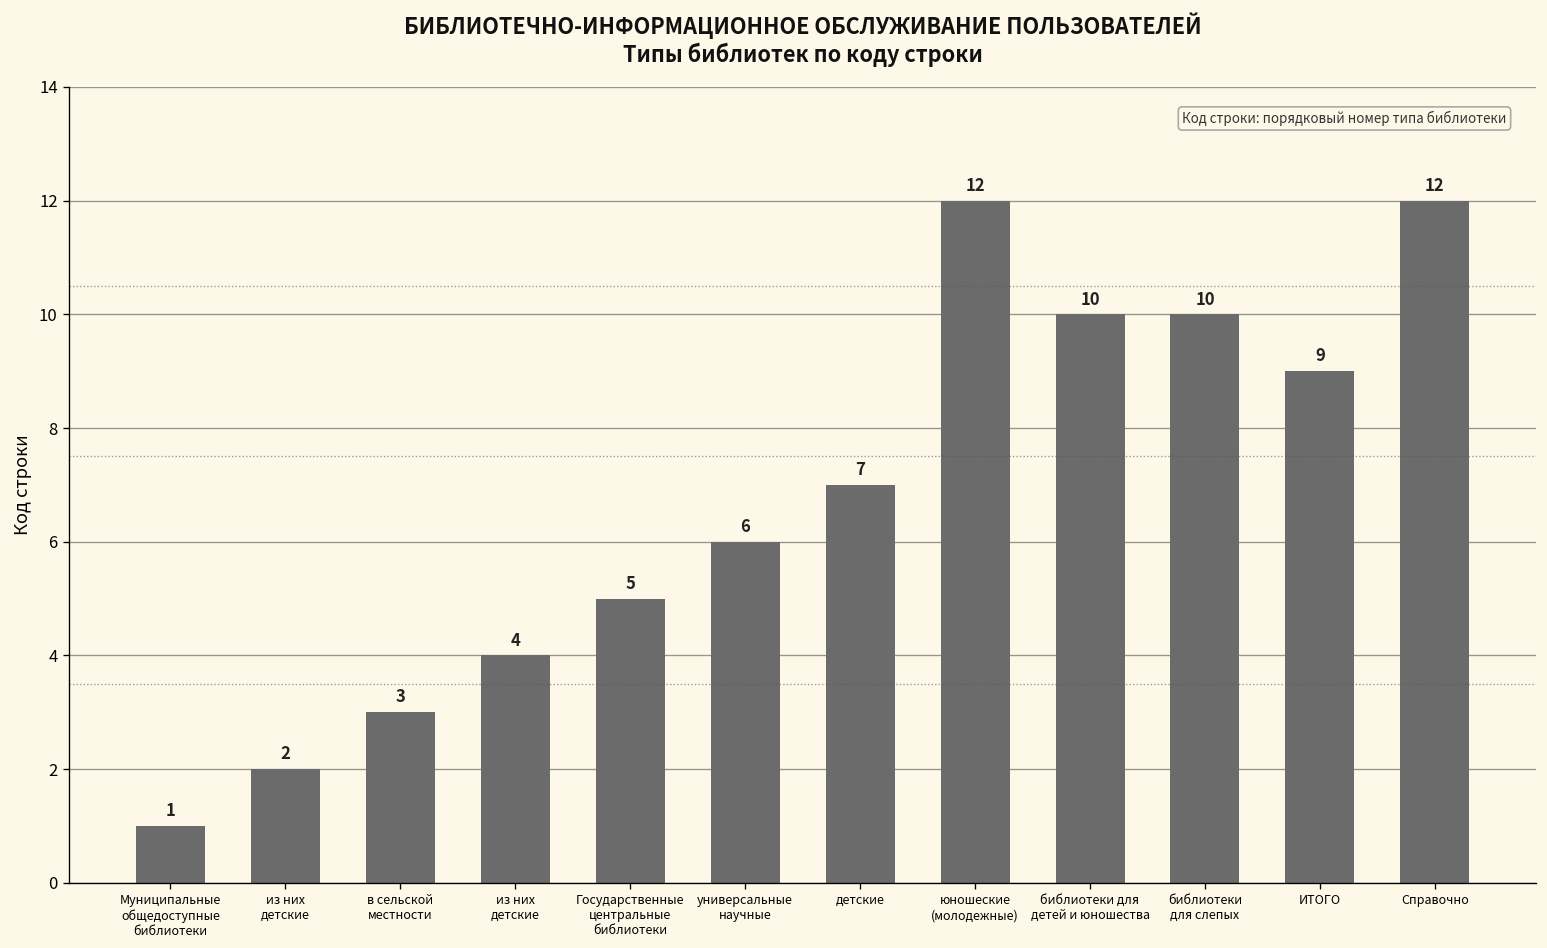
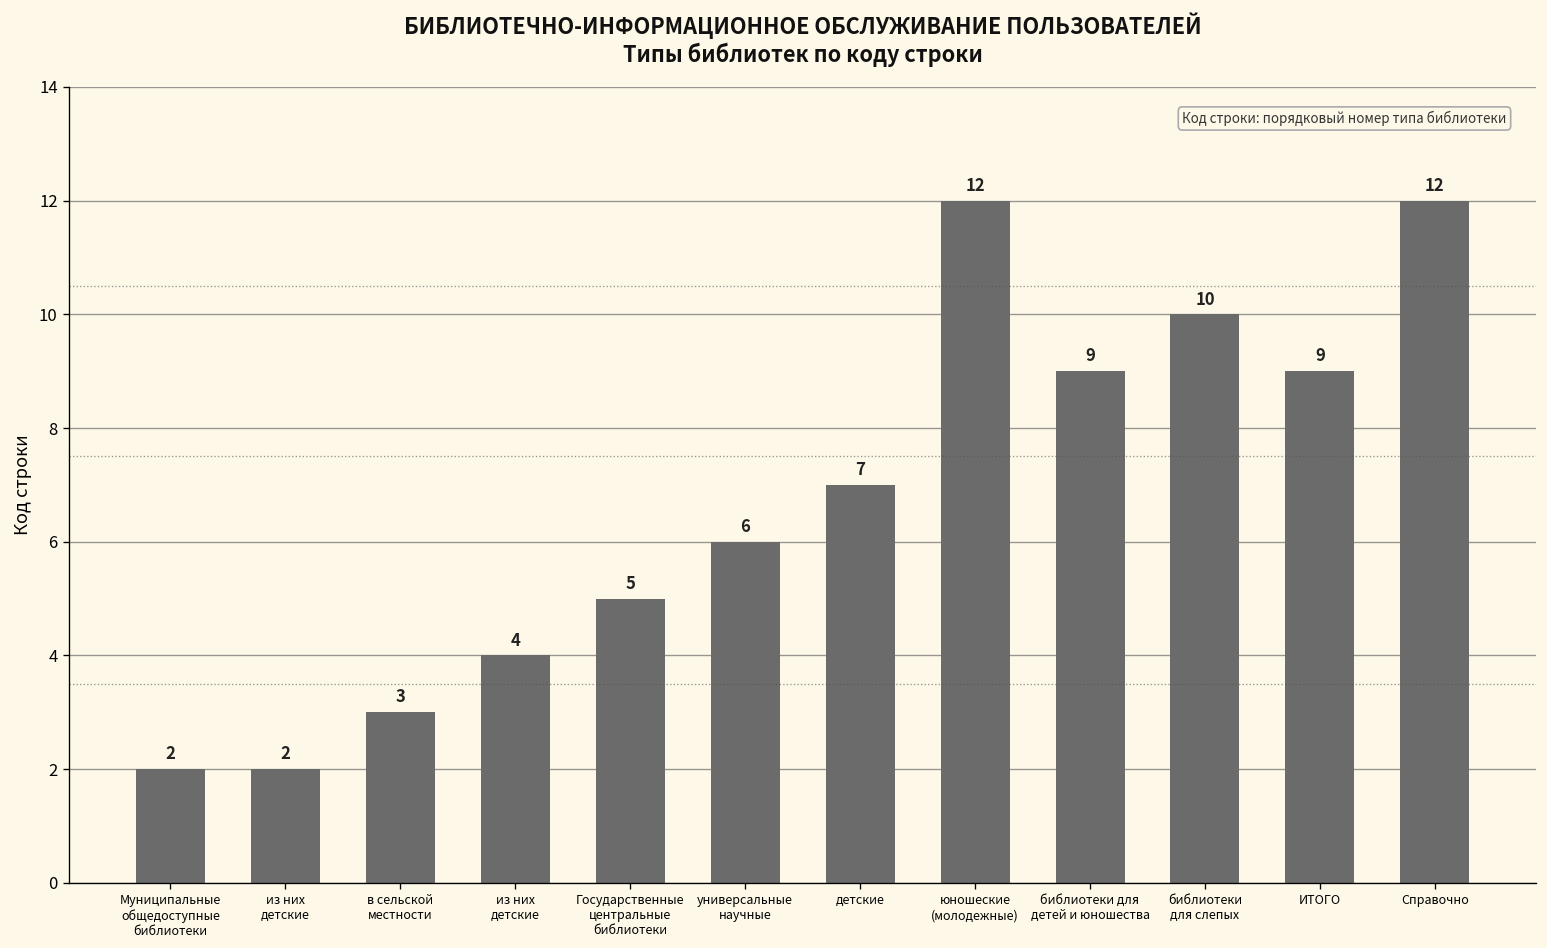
  {
-   "Муниципальные общедоступные библиотеки": 1,
+   "Муниципальные общедоступные библиотеки": 2,
    "в сельской местности": 3,
    "Государственные центральные библиотеки": 5,
    "универсальные научные": 6,
    "детские": 7,
    "юношеские (молодежные)": 12,
-   "библиотеки для детей и юношества": 10,
+   "библиотеки для детей и юношества": 9,
    "библиотеки для слепых": 10,
    "ИТОГО": 9,
    "Справочно": 12
  }
